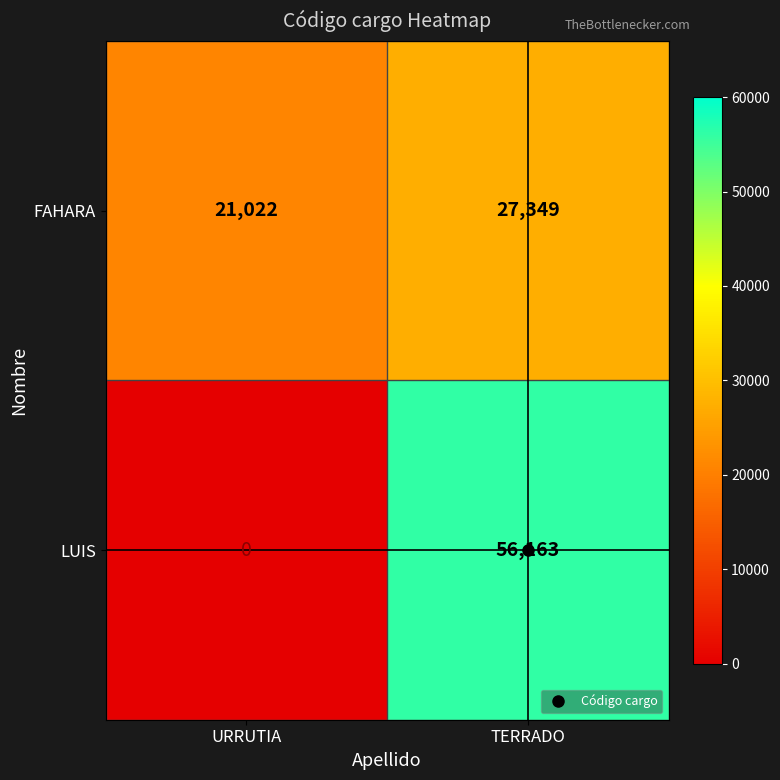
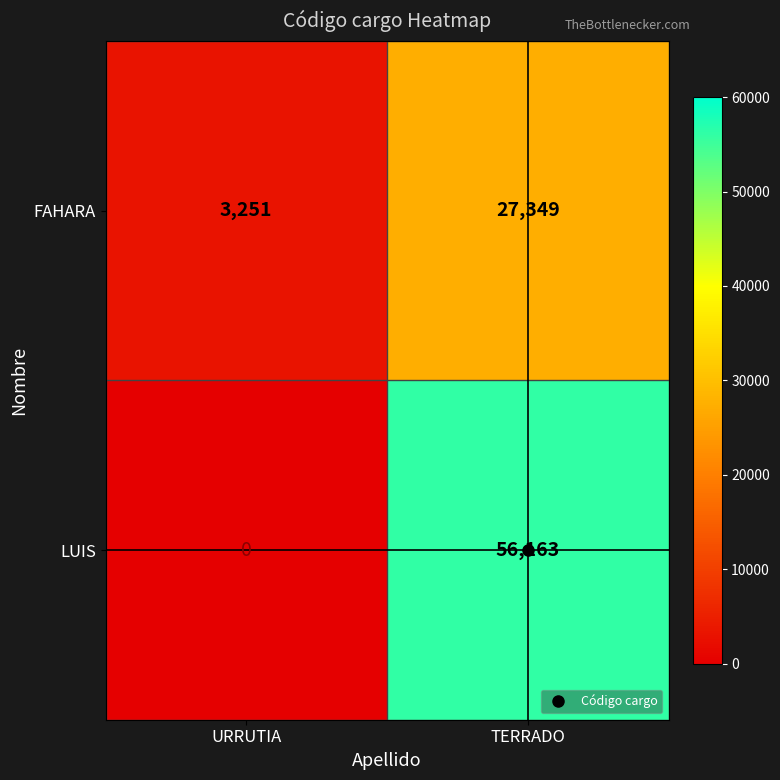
  {
    "FAHARA": {
-     "URRUTIA": "21,022",
+     "URRUTIA": "3,251",
      "TERRADO": "27,349"
    },
    "LUIS": {
      "URRUTIA": "0"
    }
  }
